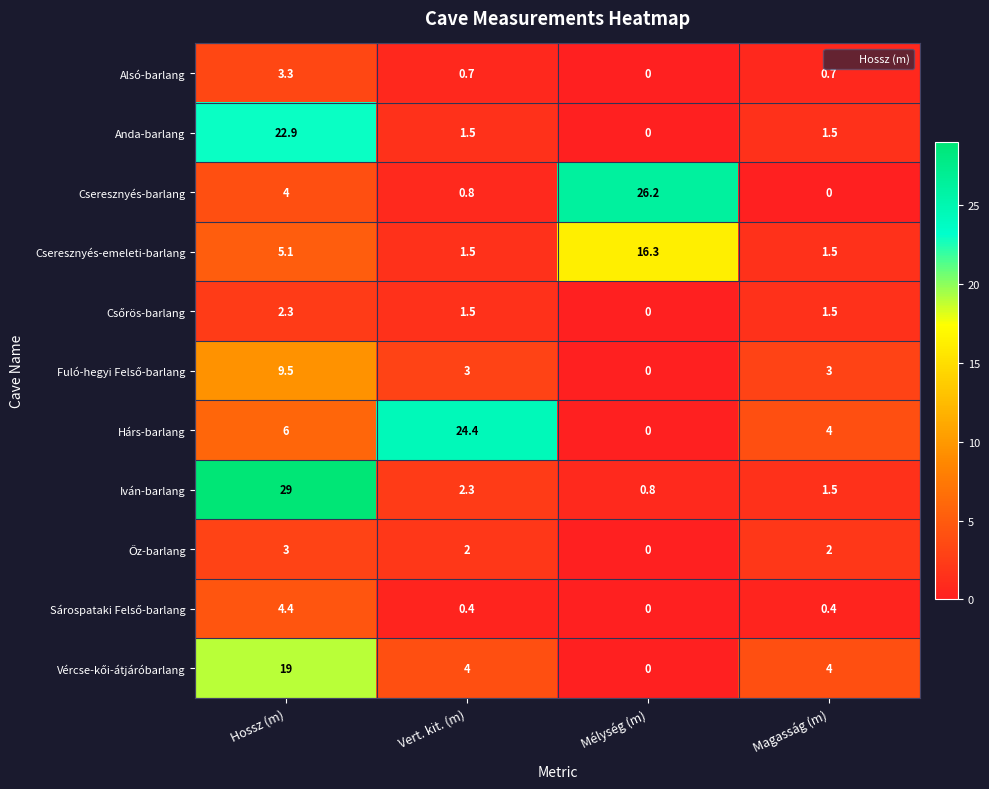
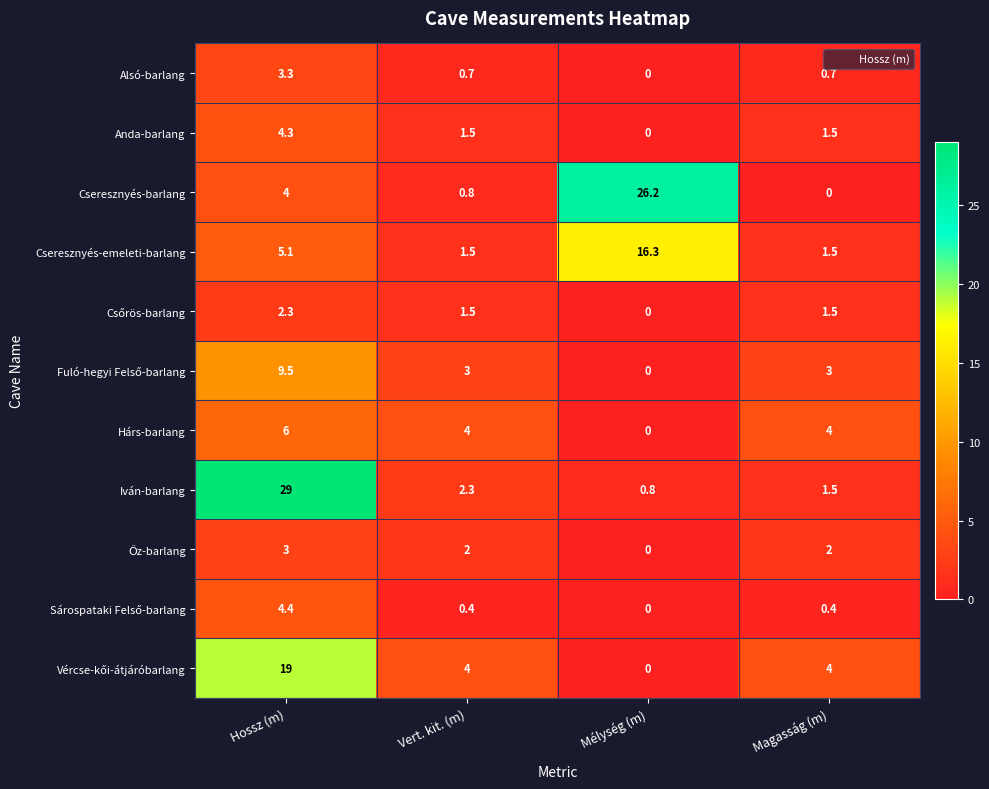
  {
    "Alsó-barlang": {
      "Hossz (m)": 3.3,
      "Vert. kit. (m)": 0.7,
      "Mélység (m)": 0
    },
    "Anda-barlang": {
-     "Hossz (m)": 22.9,
+     "Hossz (m)": 4.3,
      "Vert. kit. (m)": 1.5,
      "Mélység (m)": 0,
      "Magasság (m)": 1.5
    },
    "Cseresznyés-barlang": {
      "Hossz (m)": 4,
      "Vert. kit. (m)": 0.8,
      "Mélység (m)": 26.2,
      "Magasság (m)": 0
    },
    "Cseresznyés-emeleti-barlang": {
      "Hossz (m)": 5.1,
      "Vert. kit. (m)": 1.5,
      "Mélység (m)": 16.3,
      "Magasság (m)": 1.5
    },
    "Csőrös-barlang": {
      "Hossz (m)": 2.3,
      "Vert. kit. (m)": 1.5,
      "Mélység (m)": 0,
      "Magasság (m)": 1.5
    },
    "Fuló-hegyi Felső-barlang": {
      "Hossz (m)": 9.5,
      "Vert. kit. (m)": 3,
      "Mélység (m)": 0,
      "Magasság (m)": 3
    },
    "Hárs-barlang": {
      "Hossz (m)": 6,
-     "Vert. kit. (m)": 24.4,
+     "Vert. kit. (m)": 4,
      "Mélység (m)": 0,
      "Magasság (m)": 4
    },
    "Iván-barlang": {
      "Hossz (m)": 29,
      "Vert. kit. (m)": 2.3,
      "Mélység (m)": 0.8,
      "Magasság (m)": 1.5
    },
    "Őz-barlang": {
      "Hossz (m)": 3,
      "Vert. kit. (m)": 2,
      "Mélység (m)": 0,
      "Magasság (m)": 2
    },
    "Sárospataki Felső-barlang": {
      "Hossz (m)": 4.4,
      "Vert. kit. (m)": 0.4,
      "Mélység (m)": 0,
      "Magasság (m)": 0.4
    },
    "Vércse-kői-átjáróbarlang": {
      "Hossz (m)": 19,
      "Vert. kit. (m)": 4,
      "Mélység (m)": 0,
      "Magasság (m)": 4
    }
  }
